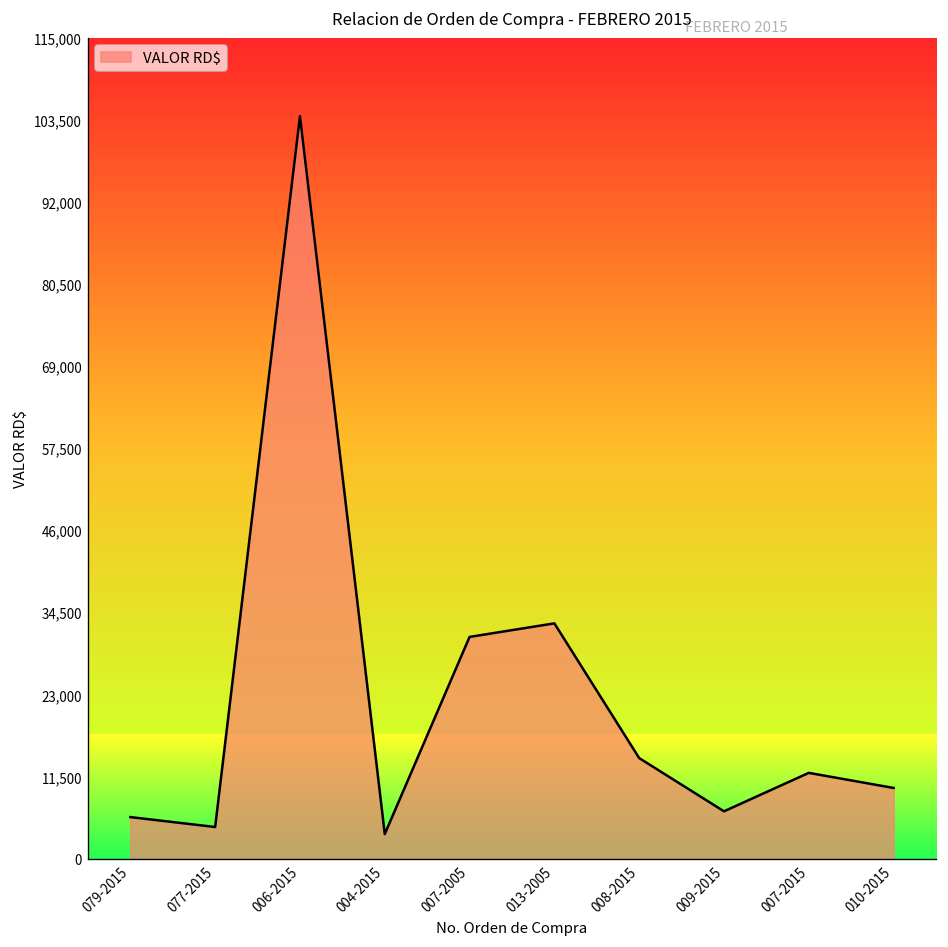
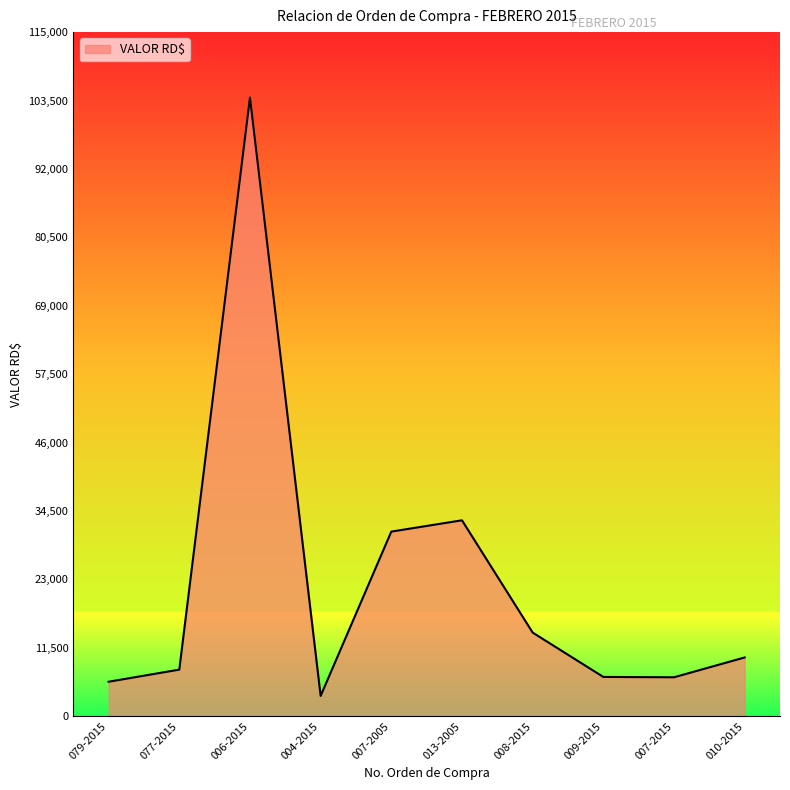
  {
    "079-2015": "6,000",
-   "077-2015": "4,000",
+   "077-2015": "8,000",
    "006-2015": "104,000",
    "004-2015": "3,000",
    "007-2005": "31,000",
    "013-2005": "33,000",
    "008-2015": "14,000",
    "009-2015": "7,000",
-   "007-2015": "12,000",
+   "007-2015": "7,000",
    "010-2015": "10,000"
  }
